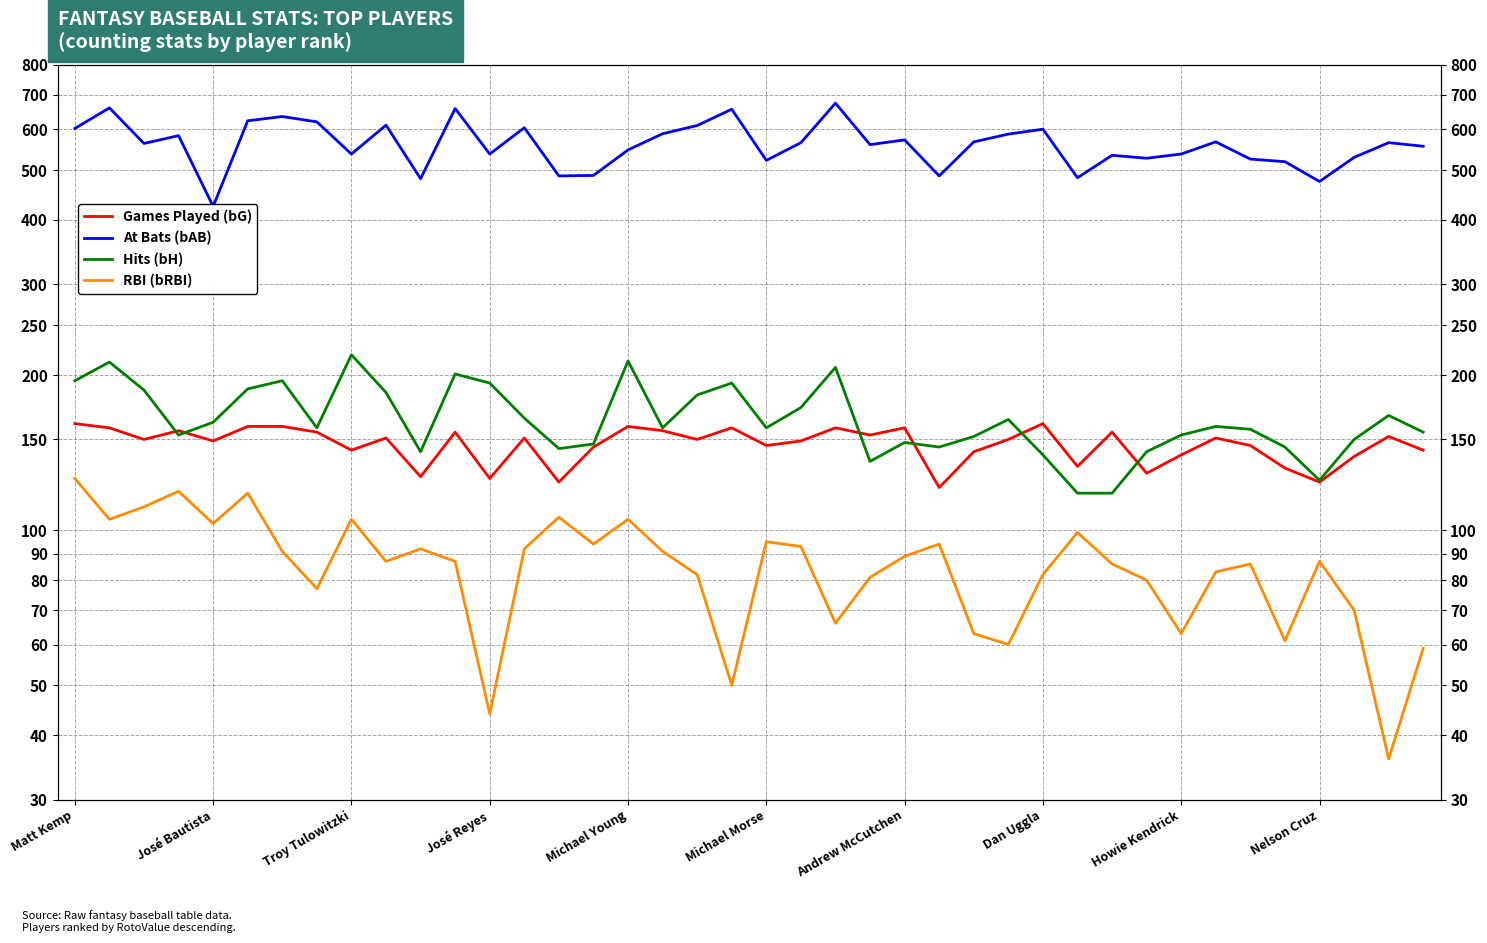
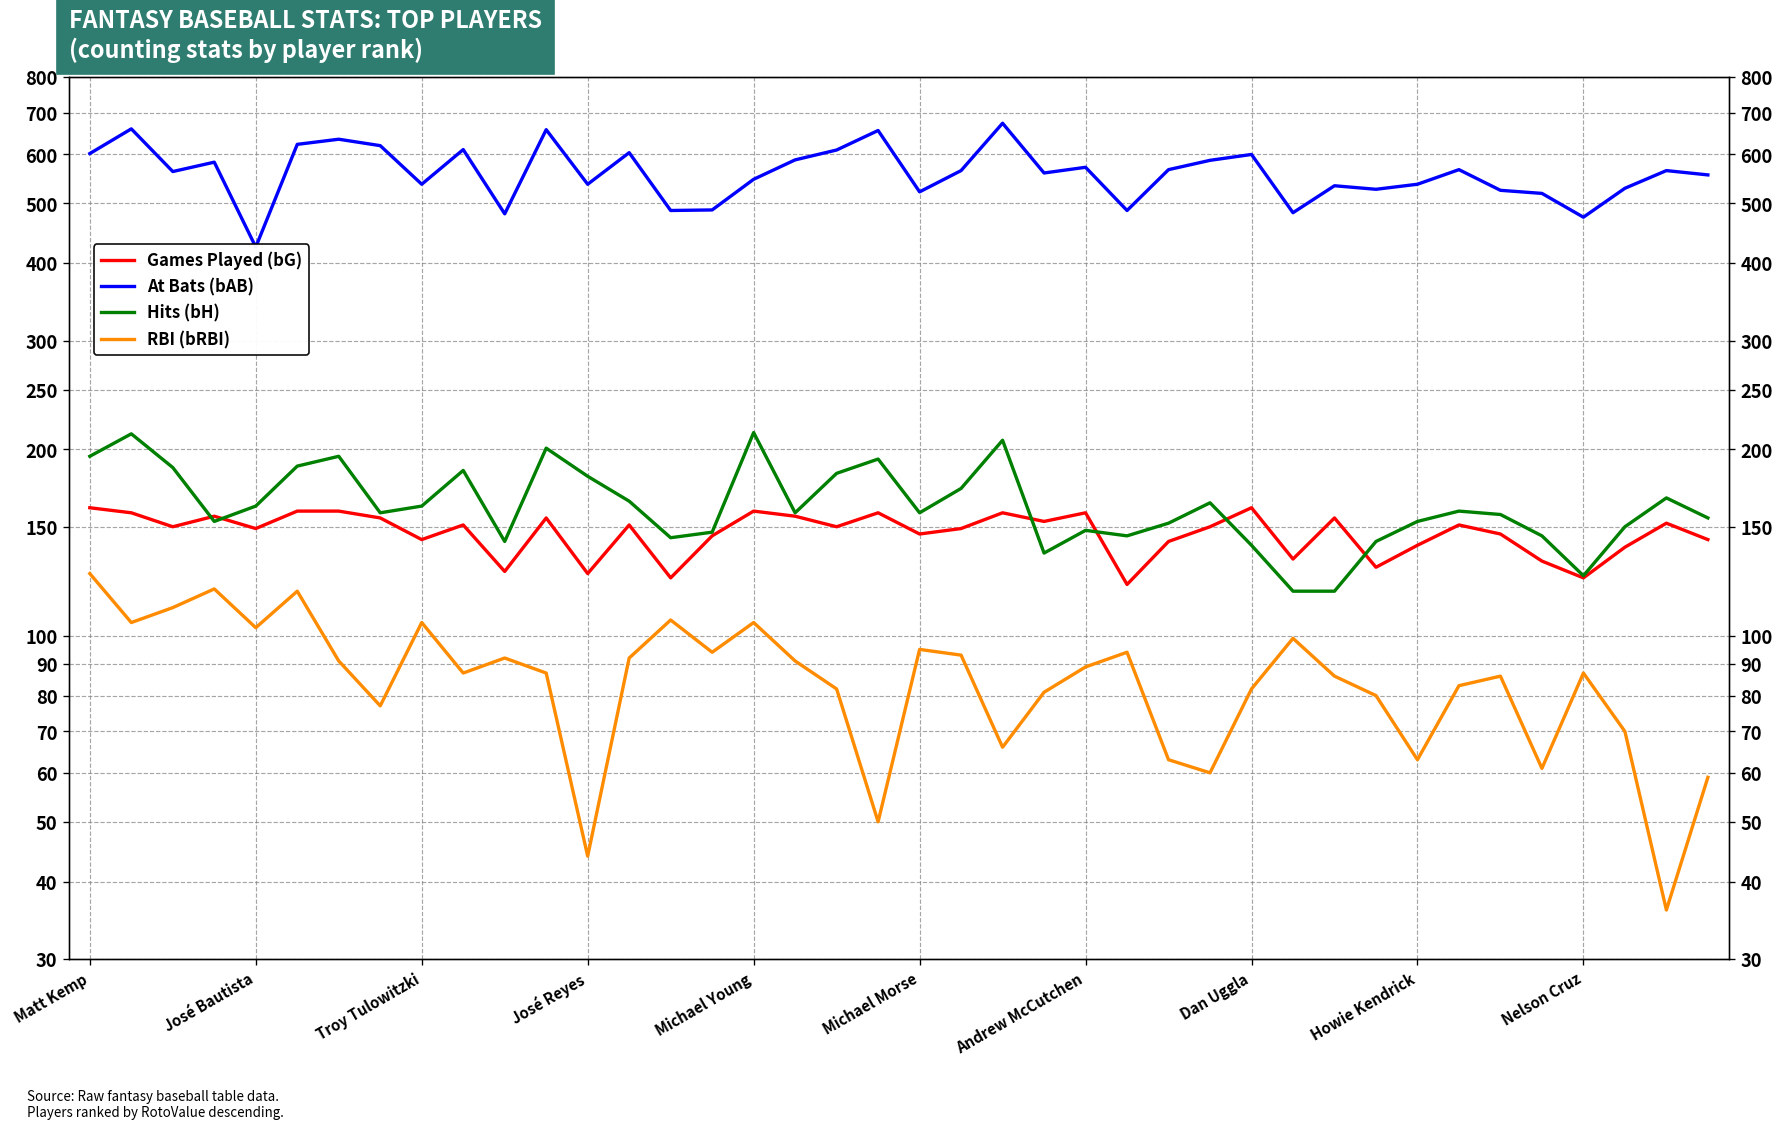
  {
    "Games Played (bG)": {
      "Matt Kemp": 161,
      "José Bautista": 149,
      "Troy Tulowitzki": 143,
      "José Reyes": 126,
      "Michael Young": 159,
      "Michael Morse": 146,
      "Andrew McCutchen": 158,
      "Dan Uggla": 161,
      "Howie Kendrick": 140
    },
    "At Bats (bAB)": {
      "Matt Kemp": 600,
      "Troy Tulowitzki": 540,
      "José Reyes": 540,
      "Michael Young": 550,
      "Michael Morse": 520,
      "Andrew McCutchen": 570,
      "Dan Uggla": 600,
      "Howie Kendrick": 540,
      "Nelson Cruz": 480
    },
    "Hits (bH)": {
      "Matt Kemp": 195,
      "José Bautista": 162,
-     "Troy Tulowitzki": 219,
-     "José Reyes": 193,
+     "Troy Tulowitzki": 162,
+     "José Reyes": 181,
      "Michael Young": 213,
      "Michael Morse": 158,
      "Andrew McCutchen": 148,
      "Dan Uggla": 140,
      "Howie Kendrick": 153
    },
    "RBI (bRBI)": {
      "Matt Kemp": 126,
      "José Bautista": 103,
      "Troy Tulowitzki": 105,
      "José Reyes": 44,
      "Michael Young": 105,
      "Michael Morse": 95,
      "Andrew McCutchen": 89,
      "Dan Uggla": 82,
      "Howie Kendrick": 63,
      "Nelson Cruz": 87
    }
  }
